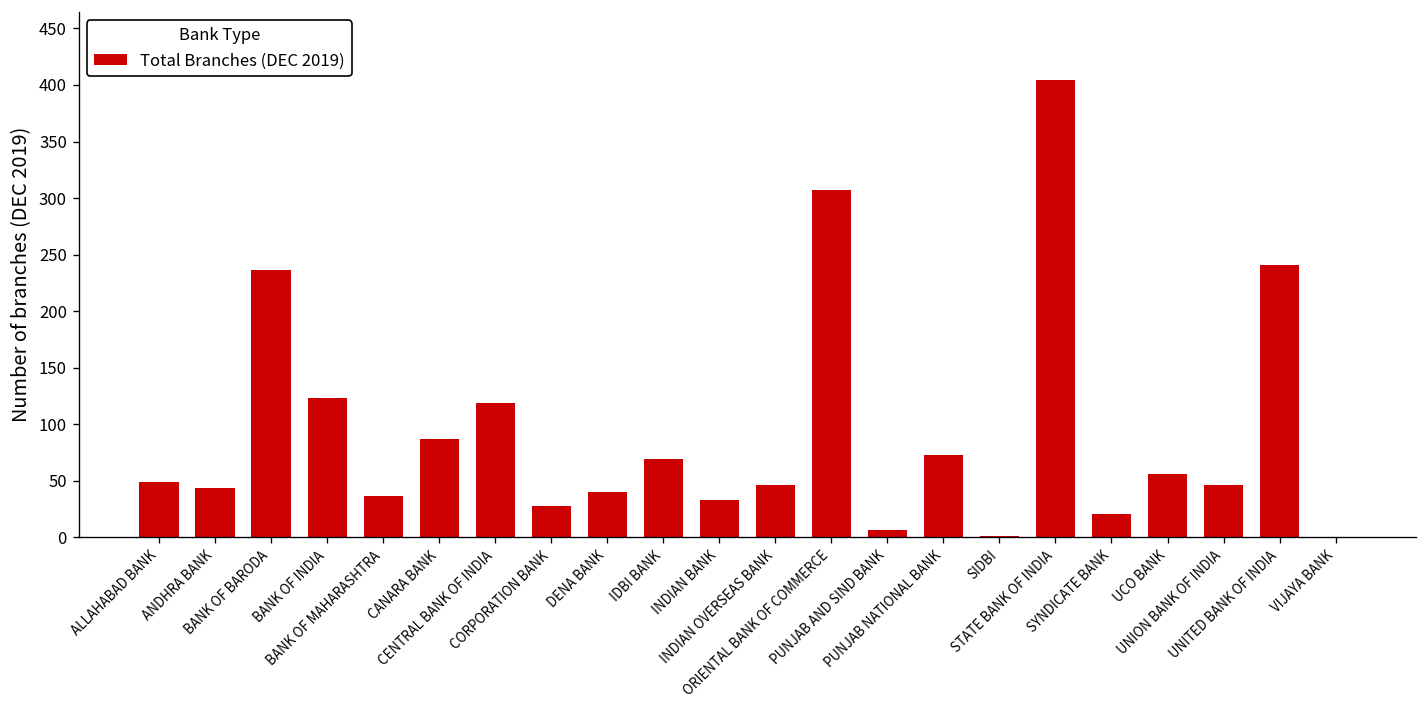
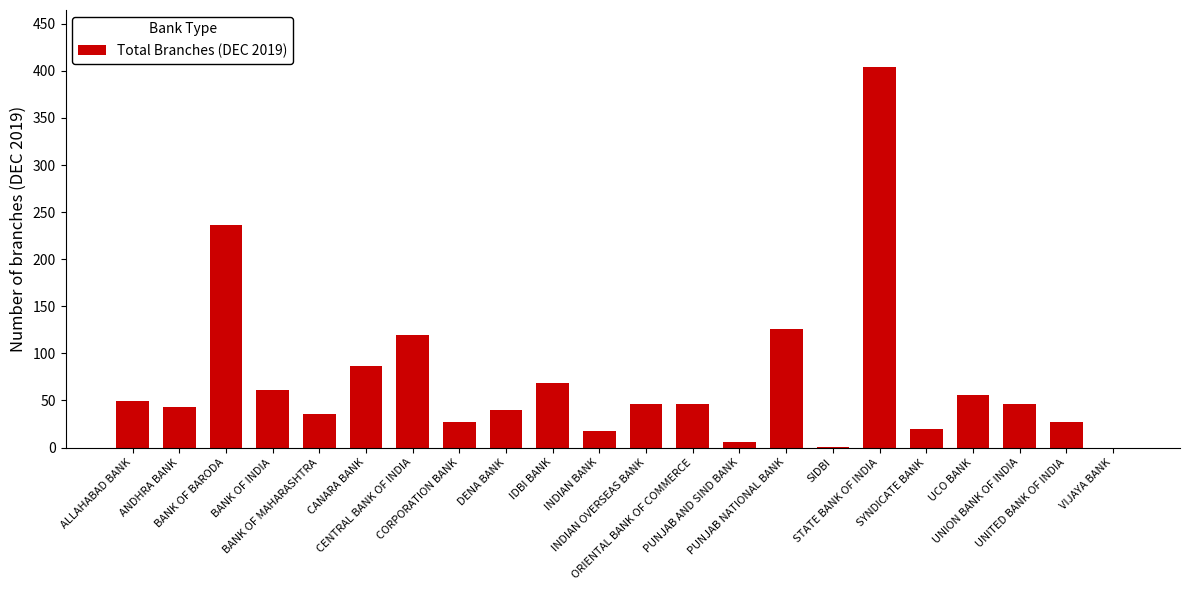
  {
    "ALLAHABAD BANK": 50,
    "ANDHRA BANK": 40,
    "BANK OF BARODA": 240,
-   "BANK OF INDIA": 120,
+   "BANK OF INDIA": 60,
    "BANK OF MAHARASHTRA": 40,
    "CANARA BANK": 90,
    "CENTRAL BANK OF INDIA": 120,
    "CORPORATION BANK": 30,
    "DENA BANK": 40,
    "IDBI BANK": 70,
-   "INDIAN BANK": 30,
+   "INDIAN BANK": 20,
    "INDIAN OVERSEAS BANK": 50,
-   "ORIENTAL BANK OF COMMERCE": 310,
+   "ORIENTAL BANK OF COMMERCE": 50,
    "PUNJAB AND SIND BANK": 10,
-   "PUNJAB NATIONAL BANK": 70,
+   "PUNJAB NATIONAL BANK": 130,
    "STATE BANK OF INDIA": 400,
    "SYNDICATE BANK": 20,
    "UCO BANK": 60,
    "UNION BANK OF INDIA": 50,
-   "UNITED BANK OF INDIA": 240,
+   "UNITED BANK OF INDIA": 30,
    "VIJAYA BANK": 0
  }
